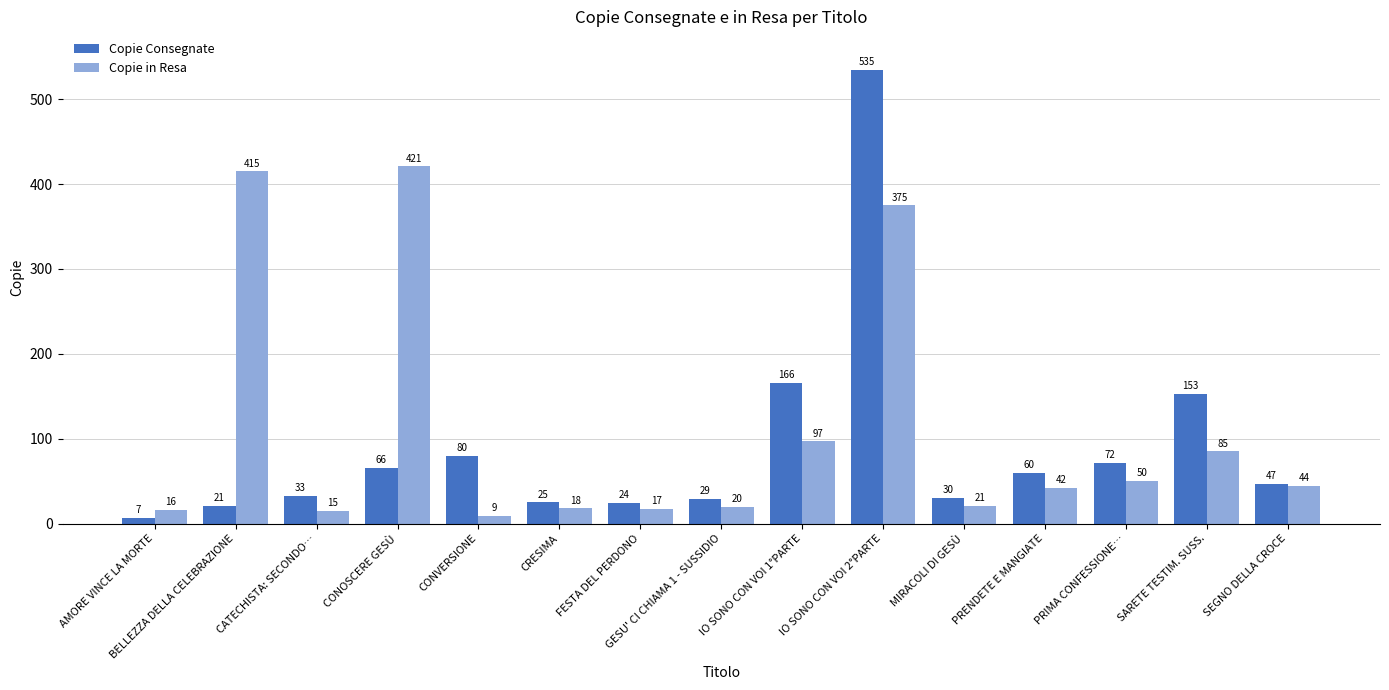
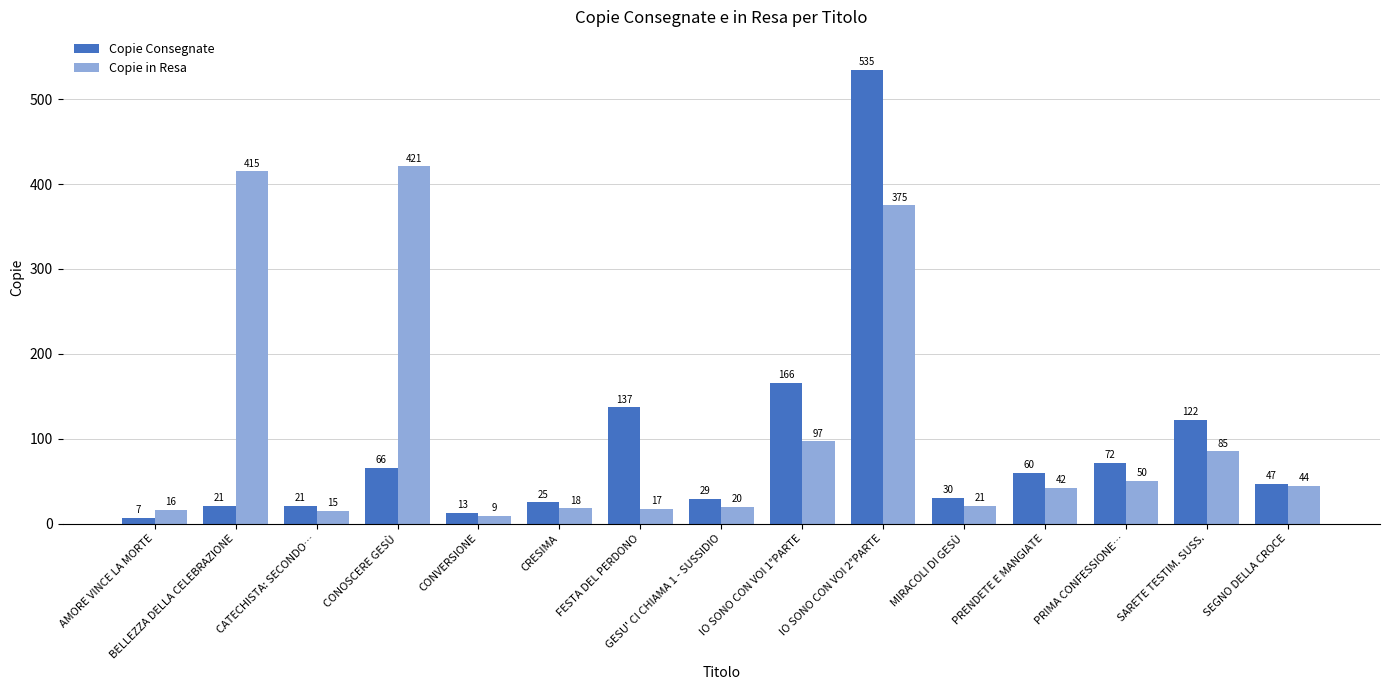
  {
    "Copie Consegnate": {
      "AMORE VINCE LA MORTE": 7,
      "BELLEZZA DELLA CELEBRAZIONE": 21,
-     "CATECHISTA: SECONDO…": 33,
+     "CATECHISTA: SECONDO…": 21,
      "CONOSCERE GESÙ": 66,
-     "CONVERSIONE": 80,
+     "CONVERSIONE": 13,
      "CRESIMA": 25,
-     "FESTA DEL PERDONO": 24,
+     "FESTA DEL PERDONO": 137,
      "GESU' CI CHIAMA 1 - SUSSIDIO": 29,
      "IO SONO CON VOI 1°PARTE": 166,
      "IO SONO CON VOI 2°PARTE": 535,
      "MIRACOLI DI GESÙ": 30,
      "PRENDETE E MANGIATE": 60,
      "PRIMA CONFESSIONE…": 72,
-     "SARETE TESTIM. SUSS.": 153,
+     "SARETE TESTIM. SUSS.": 122,
      "SEGNO DELLA CROCE": 47
    },
    "Copie in Resa": {
      "AMORE VINCE LA MORTE": 16,
      "BELLEZZA DELLA CELEBRAZIONE": 415,
      "CATECHISTA: SECONDO…": 15,
      "CONOSCERE GESÙ": 421,
      "CONVERSIONE": 9,
      "CRESIMA": 18,
      "FESTA DEL PERDONO": 17,
      "GESU' CI CHIAMA 1 - SUSSIDIO": 20,
      "IO SONO CON VOI 1°PARTE": 97,
      "IO SONO CON VOI 2°PARTE": 375,
      "MIRACOLI DI GESÙ": 21,
      "PRENDETE E MANGIATE": 42,
      "PRIMA CONFESSIONE…": 50,
      "SARETE TESTIM. SUSS.": 85,
      "SEGNO DELLA CROCE": 44
    }
  }
